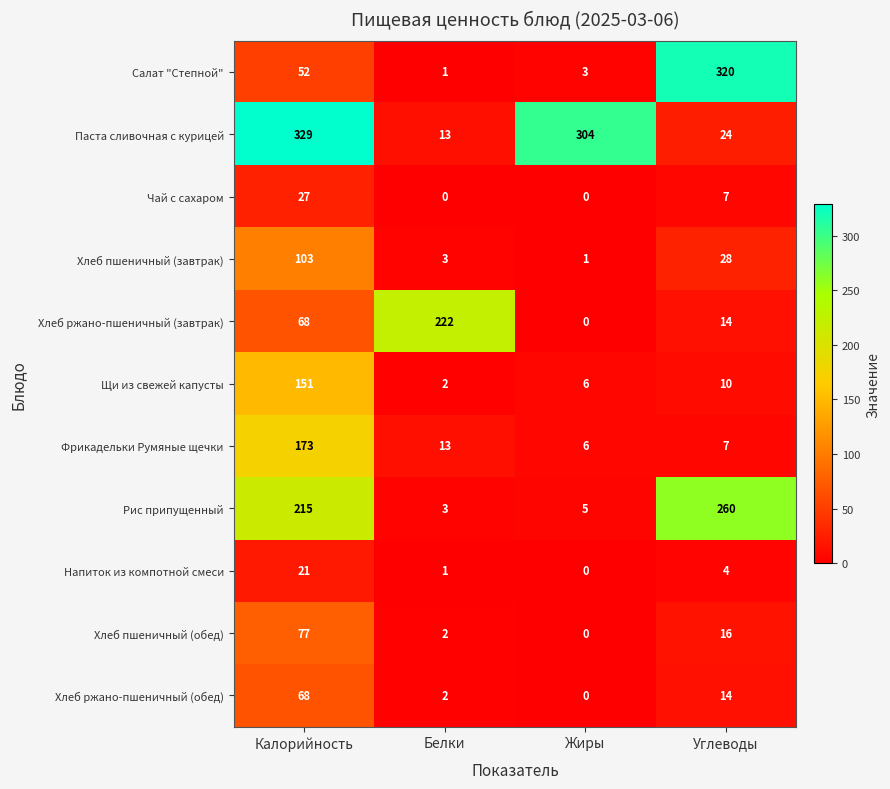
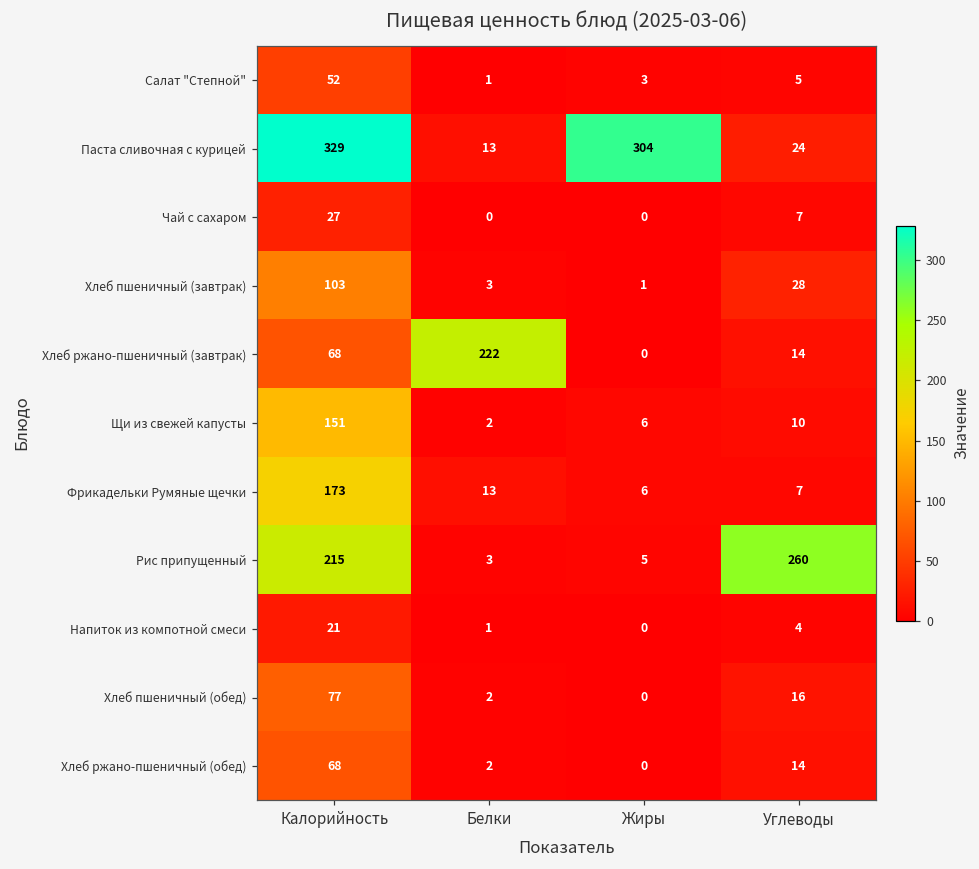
  {
    "Салат \"Степной\"": {
      "Калорийность": 52,
      "Белки": 1,
      "Жиры": 3,
-     "Углеводы": 320
+     "Углеводы": 5
    },
    "Паста сливочная с курицей": {
      "Калорийность": 329,
      "Белки": 13,
      "Жиры": 304,
      "Углеводы": 24
    },
    "Чай с сахаром": {
      "Калорийность": 27,
      "Белки": 0,
      "Жиры": 0,
      "Углеводы": 7
    },
    "Хлеб пшеничный (завтрак)": {
      "Калорийность": 103,
      "Белки": 3,
      "Жиры": 1,
      "Углеводы": 28
    },
    "Хлеб ржано-пшеничный (завтрак)": {
      "Калорийность": 68,
      "Белки": 222,
      "Жиры": 0,
      "Углеводы": 14
    },
    "Щи из свежей капусты": {
      "Калорийность": 151,
      "Белки": 2,
      "Жиры": 6,
      "Углеводы": 10
    },
    "Фрикадельки Румяные щечки": {
      "Калорийность": 173,
      "Белки": 13,
      "Жиры": 6,
      "Углеводы": 7
    },
    "Рис припущенный": {
      "Калорийность": 215,
      "Белки": 3,
      "Жиры": 5,
      "Углеводы": 260
    },
    "Напиток из компотной смеси": {
      "Калорийность": 21,
      "Белки": 1,
      "Жиры": 0,
      "Углеводы": 4
    },
    "Хлеб пшеничный (обед)": {
      "Калорийность": 77,
      "Белки": 2,
      "Жиры": 0,
      "Углеводы": 16
    },
    "Хлеб ржано-пшеничный (обед)": {
      "Калорийность": 68,
      "Белки": 2,
      "Жиры": 0,
      "Углеводы": 14
    }
  }
